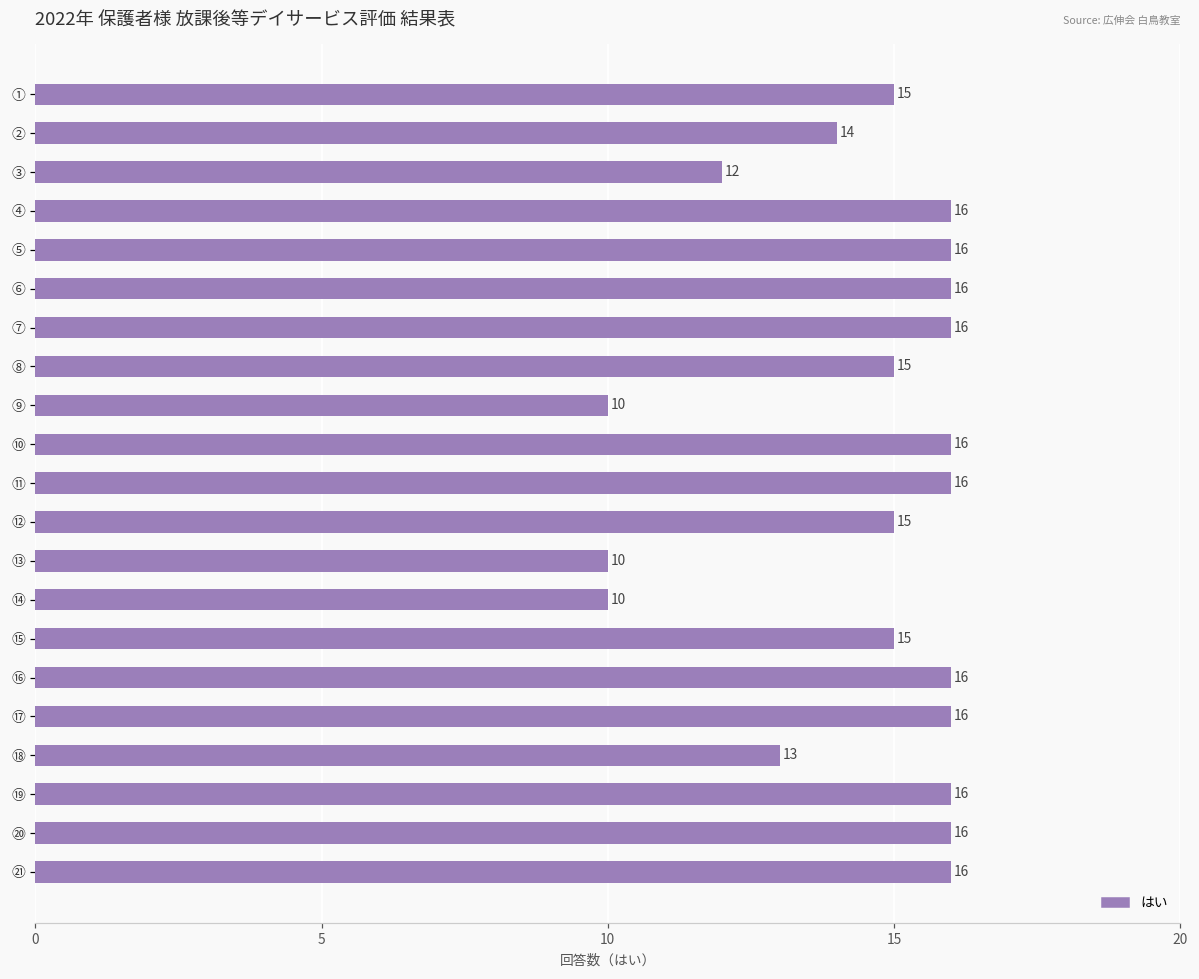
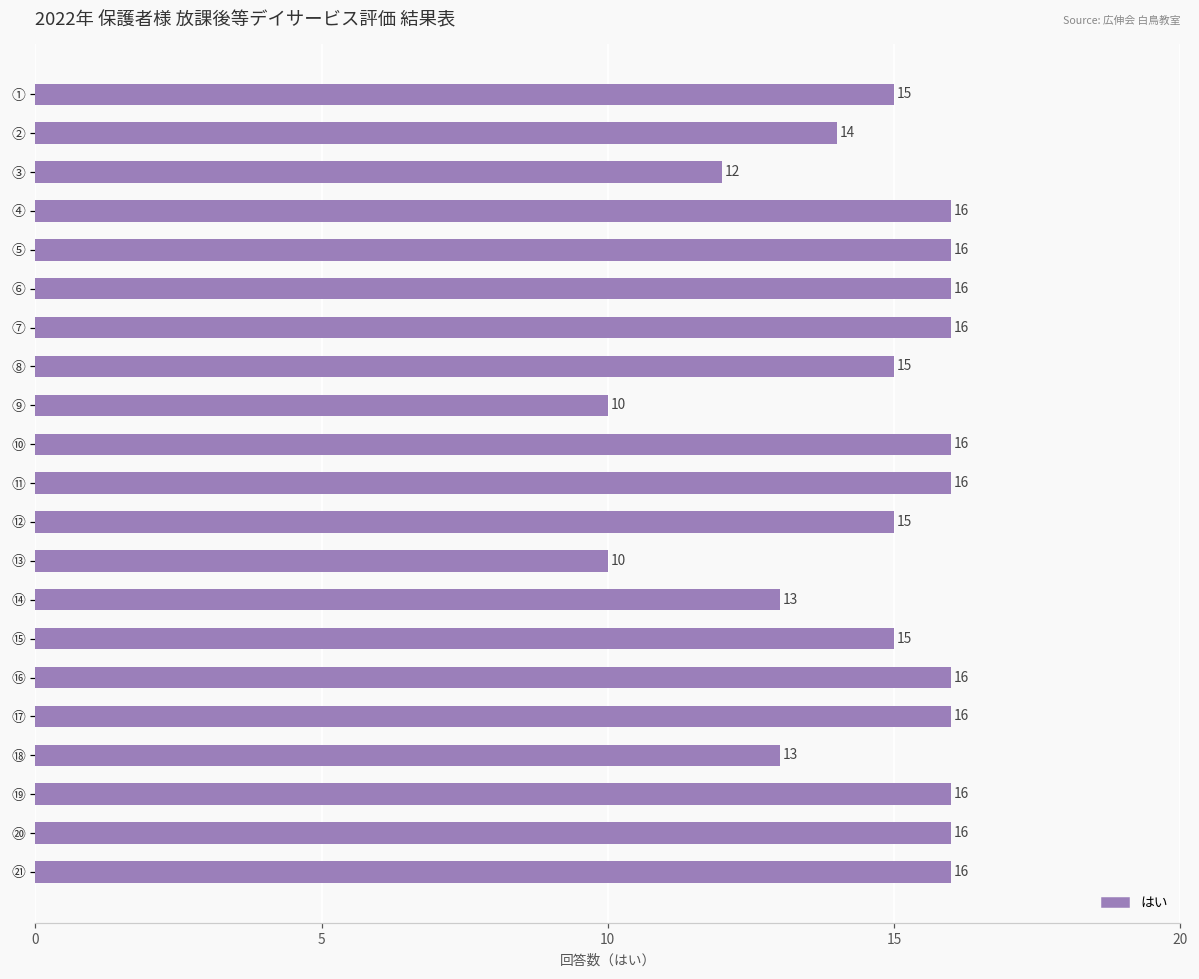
  {
    "①": 15,
    "②": 14,
    "③": 12,
    "④": 16,
    "⑤": 16,
    "⑥": 16,
    "➆": 16,
    "➇": 15,
    "➈": 10,
    "⑩": 16,
    "⑪": 16,
    "⑫": 15,
    "⑬": 10,
-   "⑭": 10,
+   "⑭": 13,
    "⑮": 15,
    "⑯": 16,
    "⑰": 16,
    "⑱": 13,
    "⑲": 16,
    "⑳": 16,
    "㉑": 16
  }
